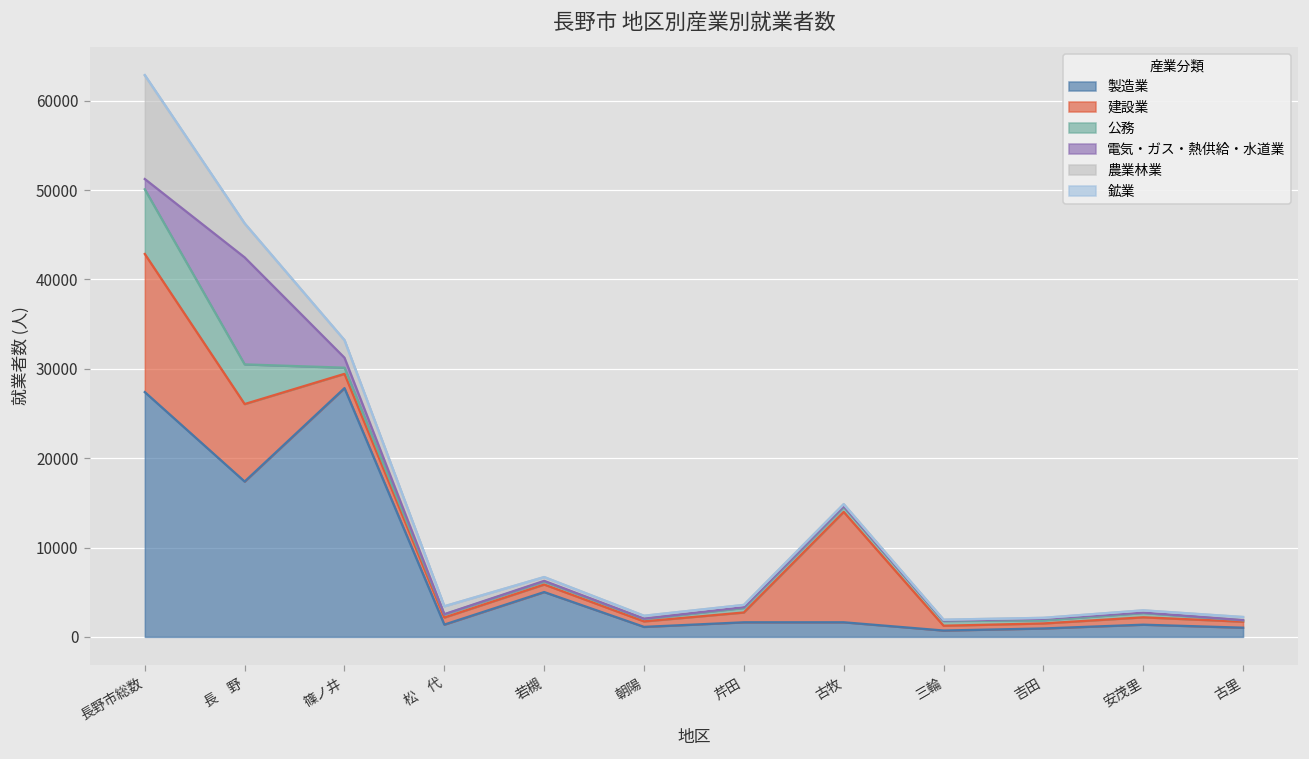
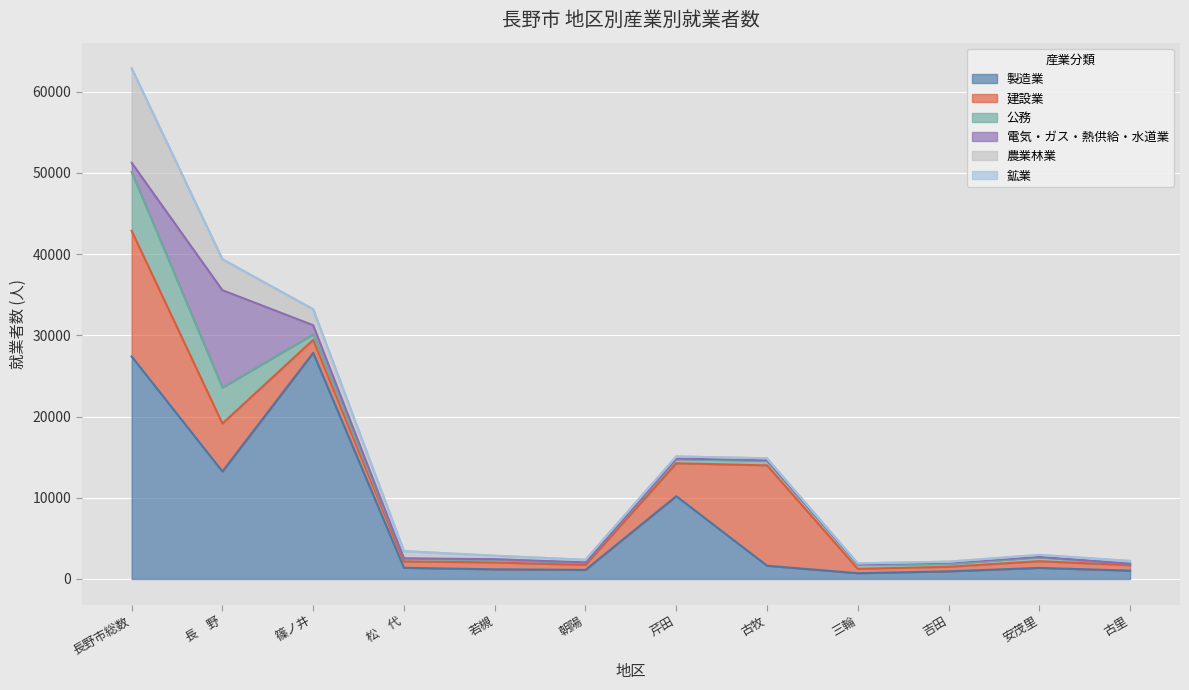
  {
    "製造業": {
      "長野市総数": 27000,
-     "長 野": 17000,
+     "長 野": 13000,
      "篠ノ井": 28000,
      "松 代": 1000,
-     "若槻": 5000,
+     "若槻": 1000,
      "朝陽": 1000,
-     "芹田": 2000,
+     "芹田": 10000,
      "古牧": 2000,
      "三輪": 1000,
      "吉田": 1000,
      "安茂里": 1000,
      "古里": 1000
    },
    "建設業": {
      "長野市総数": 15000,
-     "長 野": 9000,
+     "長 野": 6000,
      "篠ノ井": 2000,
      "松 代": 1000,
      "若槻": 1000,
-     "芹田": 1000,
+     "芹田": 4000,
      "古牧": 12000,
      "三輪": 1000,
      "吉田": 1000,
      "安茂里": 1000
    },
    "公務": {
      "長野市総数": 7000,
      "長 野": 4000,
      "篠ノ井": 1000
    },
    "電気・ガス・熱供給・水道業": {
      "長野市総数": 1000,
      "長 野": 12000,
      "篠ノ井": 1000
    }
  }
